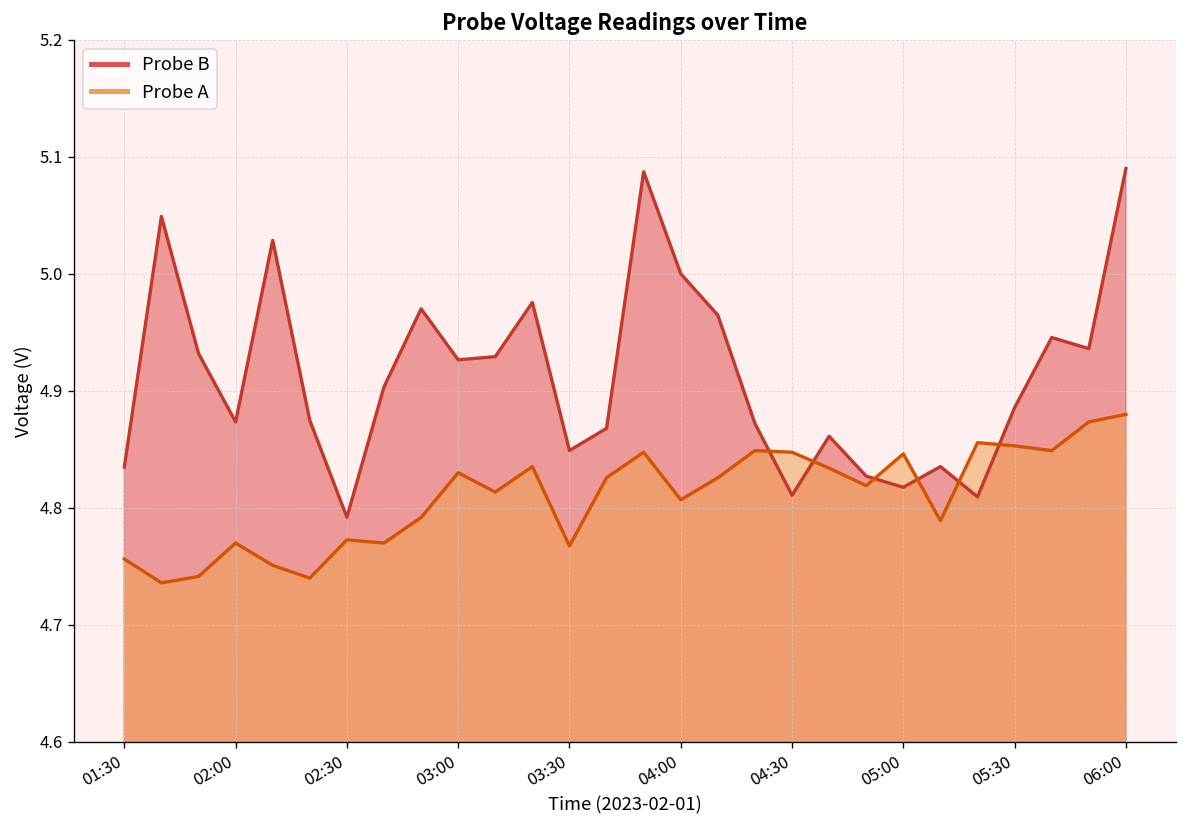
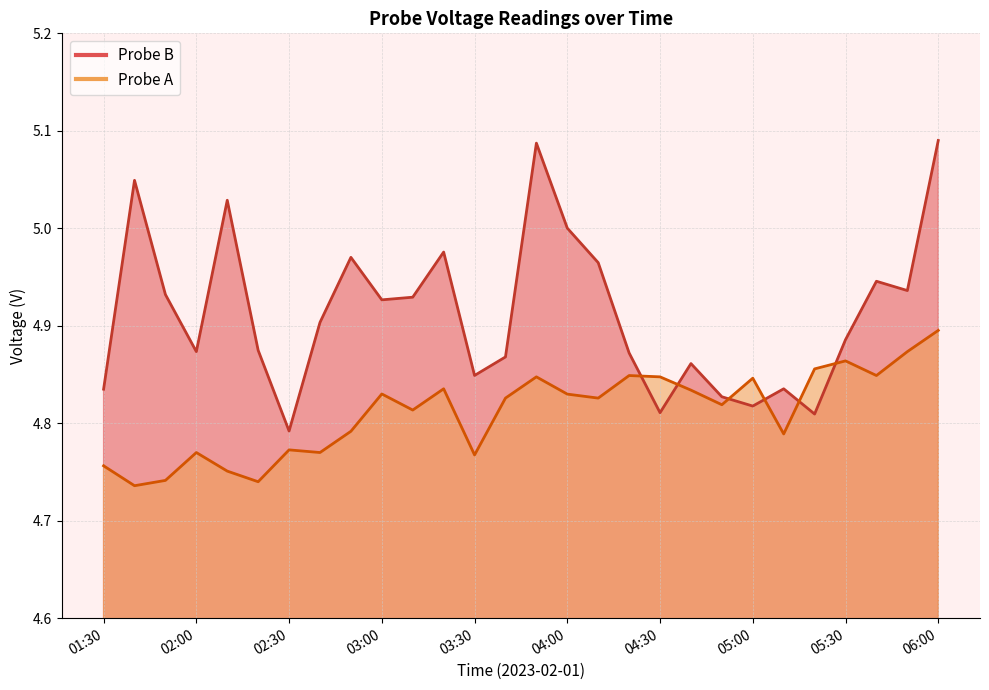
  {
    "Probe B": {
      "01:30": 4.83,
      "02:00": 4.87,
      "02:30": 4.79,
      "03:00": 4.93,
      "03:30": 4.85,
      "04:00": 5.00,
      "04:30": 4.81,
      "05:00": 4.82,
      "05:30": 4.89,
      "06:00": 5.09
    },
    "Probe A": {
      "01:30": 4.76,
      "02:00": 4.77,
      "02:30": 4.77,
      "03:00": 4.83,
      "03:30": 4.77,
-     "04:00": 4.81,
+     "04:00": 4.83,
      "04:30": 4.85,
      "05:00": 4.85,
-     "05:30": 4.85,
-     "06:00": 4.88
+     "05:30": 4.86,
+     "06:00": 4.90
    }
  }
